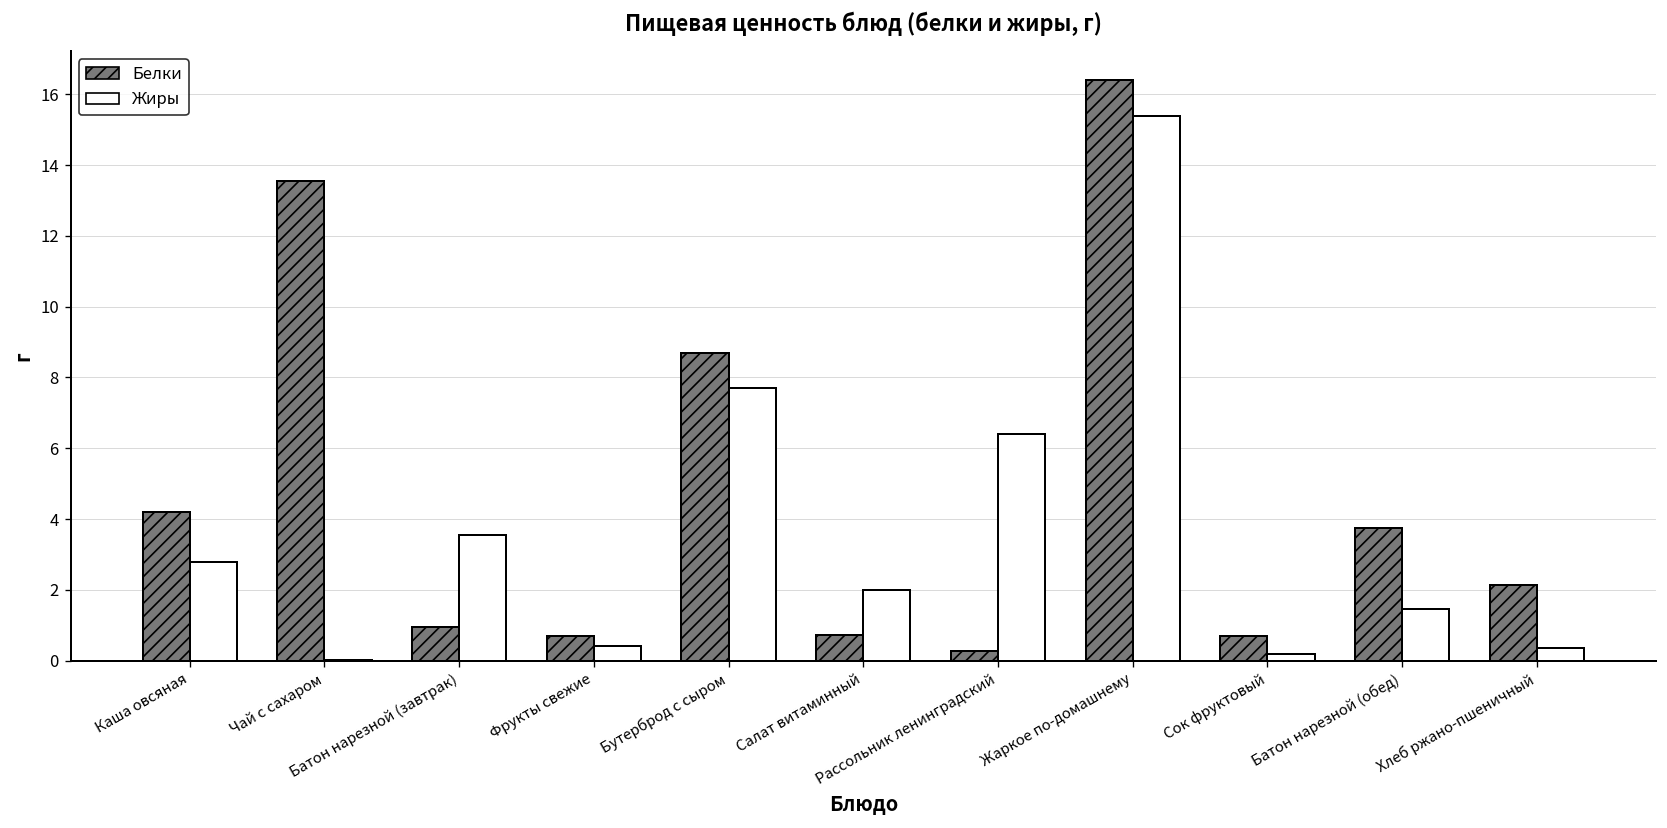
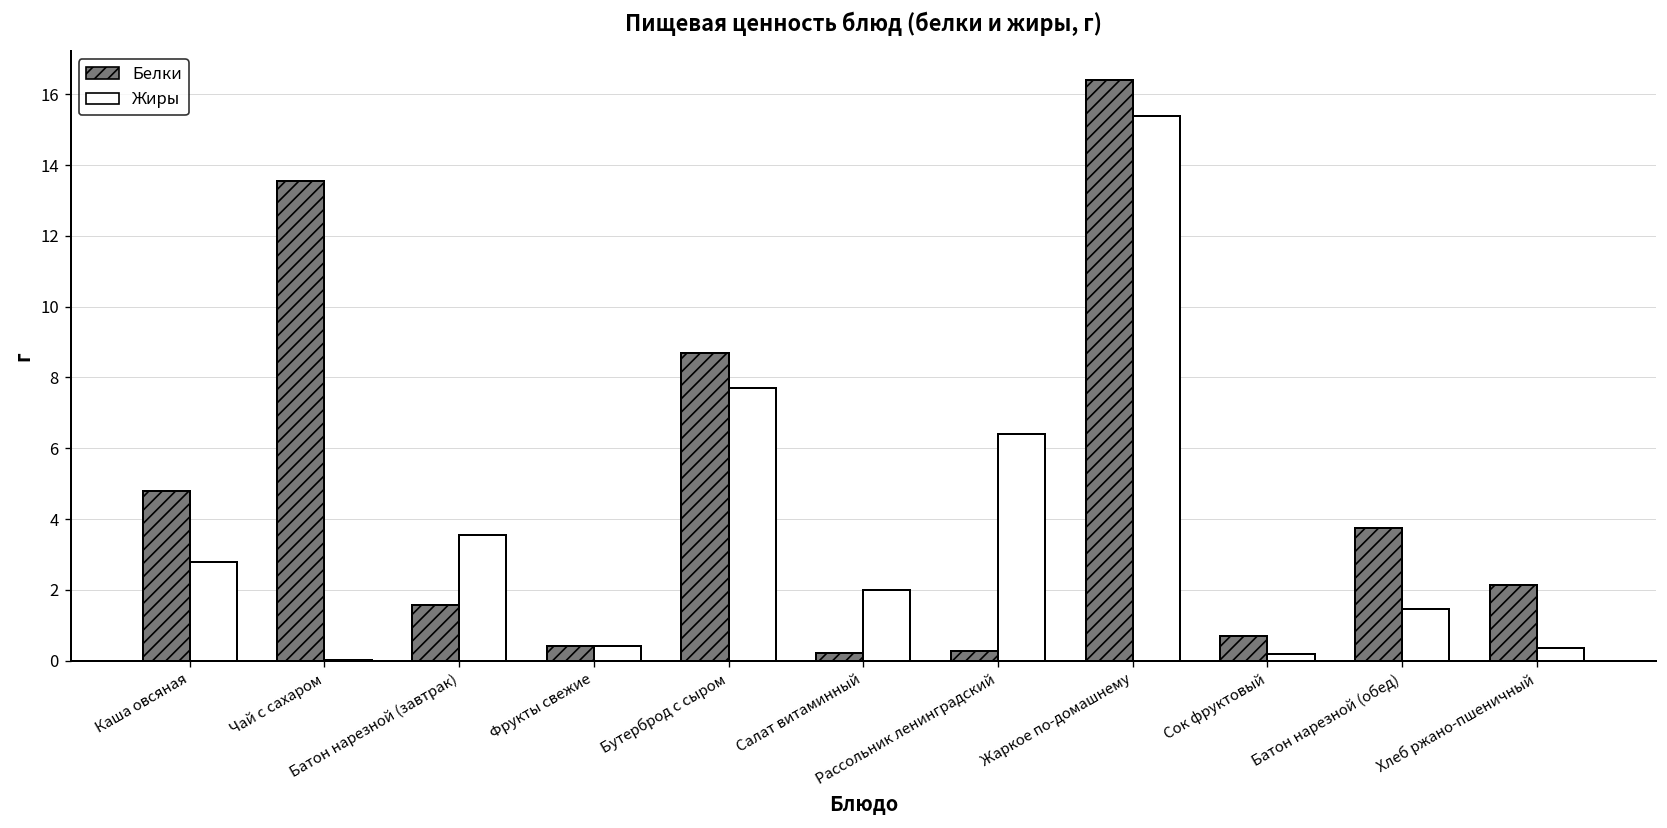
  {
    "Белки": {
-     "Каша овсяная": 4.2,
+     "Каша овсяная": 4.8,
      "Чай с сахаром": 13.6,
-     "Батон нарезной (завтрак)": 0.9,
-     "Фрукты свежие": 0.7,
+     "Батон нарезной (завтрак)": 1.6,
+     "Фрукты свежие": 0.4,
      "Бутерброд с сыром": 8.7,
-     "Салат витаминный": 0.7,
+     "Салат витаминный": 0.2,
      "Рассольник ленинградский": 0.3,
      "Жаркое по-домашнему": 16.4,
      "Сок фруктовый": 0.7,
      "Батон нарезной (обед)": 3.8,
      "Хлеб ржано-пшеничный": 2.1
    },
    "Жиры": {
      "Каша овсяная": 2.8,
      "Батон нарезной (завтрак)": 3.5,
      "Фрукты свежие": 0.4,
      "Бутерброд с сыром": 7.7,
      "Салат витаминный": 2.0,
      "Рассольник ленинградский": 6.4,
      "Жаркое по-домашнему": 15.4,
      "Сок фруктовый": 0.2,
      "Батон нарезной (обед)": 1.5,
      "Хлеб ржано-пшеничный": 0.4
    }
  }
